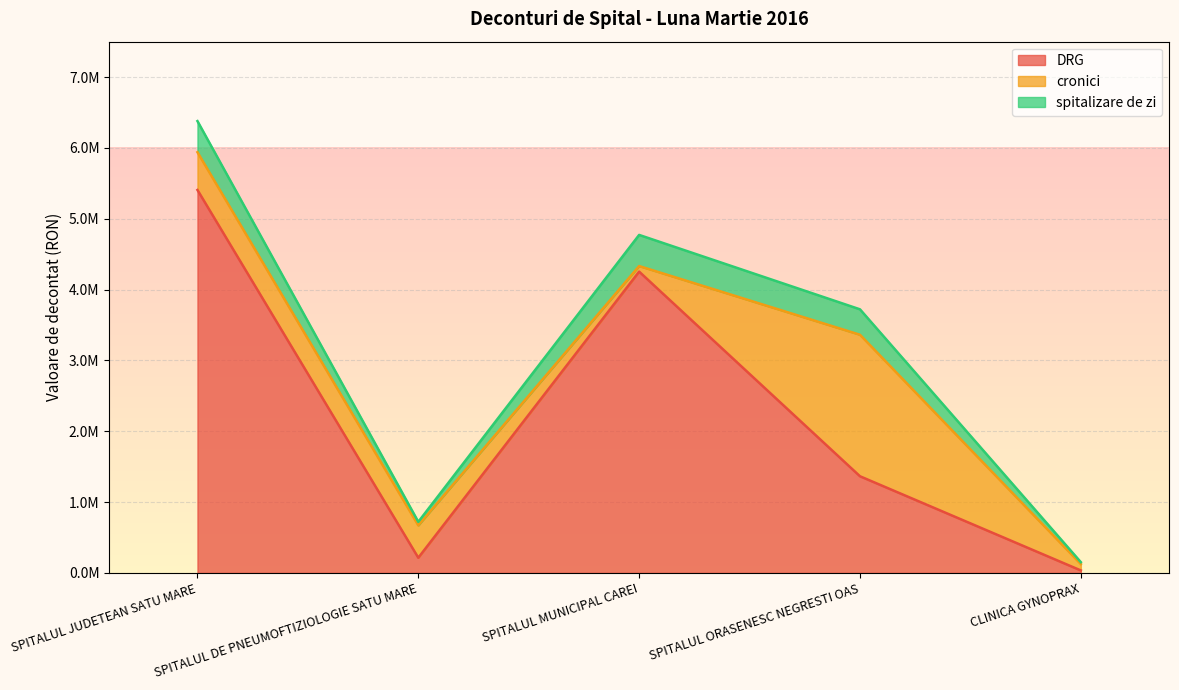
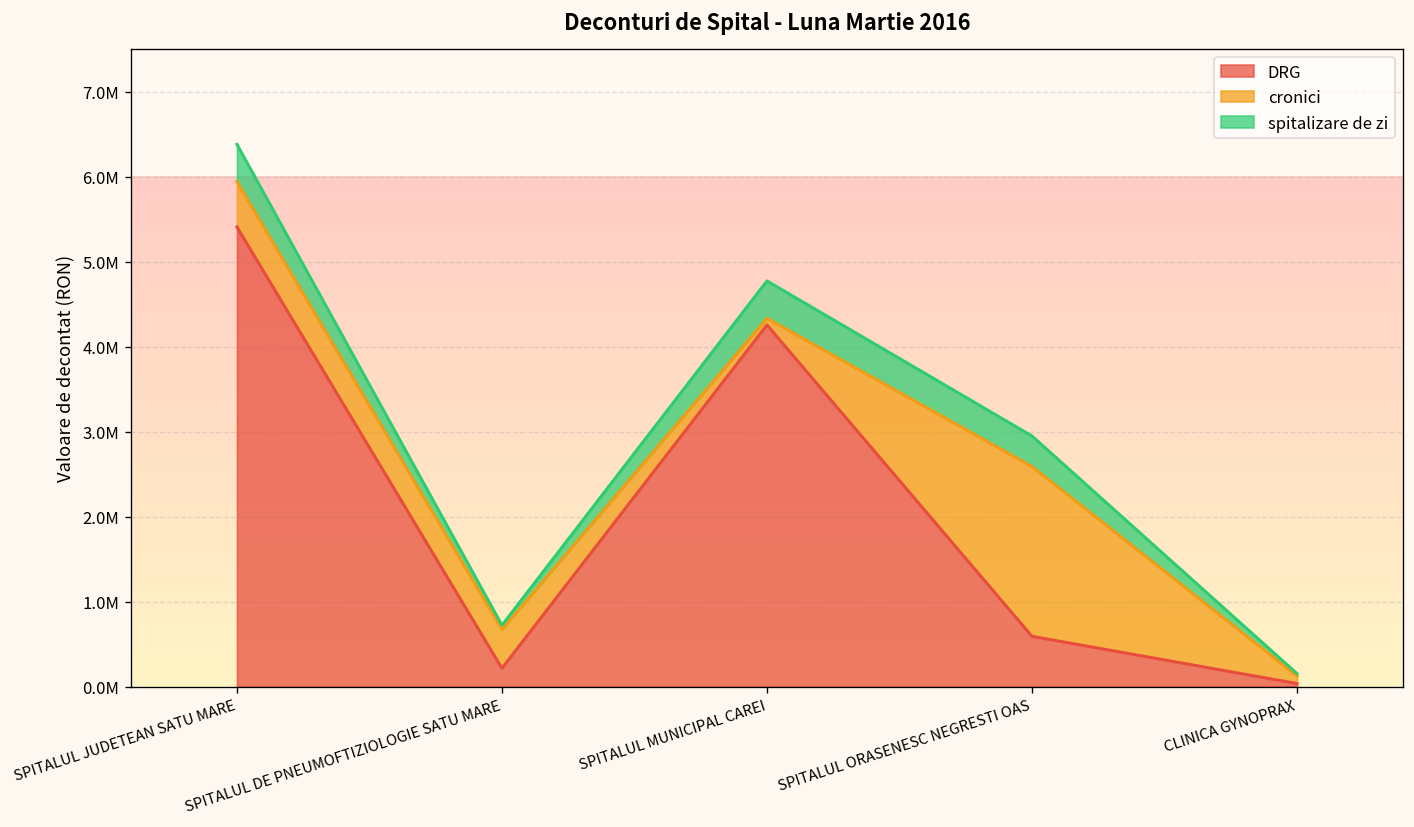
  {
    "DRG": {
      "SPITALUL JUDETEAN SATU MARE": 5400000,
      "SPITALUL DE PNEUMOFTIZIOLOGIE SATU MARE": 200000,
      "SPITALUL MUNICIPAL CAREI": 4300000,
-     "SPITALUL ORASENESC NEGRESTI OAS": 1400000,
+     "SPITALUL ORASENESC NEGRESTI OAS": 600000,
      "CLINICA GYNOPRAX": 0
    },
    "cronici": {
      "SPITALUL JUDETEAN SATU MARE": 500000,
      "SPITALUL DE PNEUMOFTIZIOLOGIE SATU MARE": 500000,
      "SPITALUL MUNICIPAL CAREI": 100000,
      "SPITALUL ORASENESC NEGRESTI OAS": 2000000
    },
    "spitalizare de zi": {
      "SPITALUL JUDETEAN SATU MARE": 400000,
      "SPITALUL DE PNEUMOFTIZIOLOGIE SATU MARE": 100000,
      "SPITALUL MUNICIPAL CAREI": 400000,
      "SPITALUL ORASENESC NEGRESTI OAS": 400000
    }
  }
